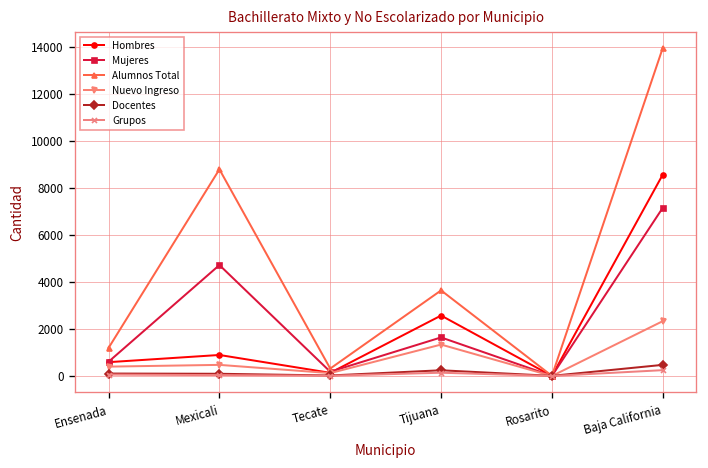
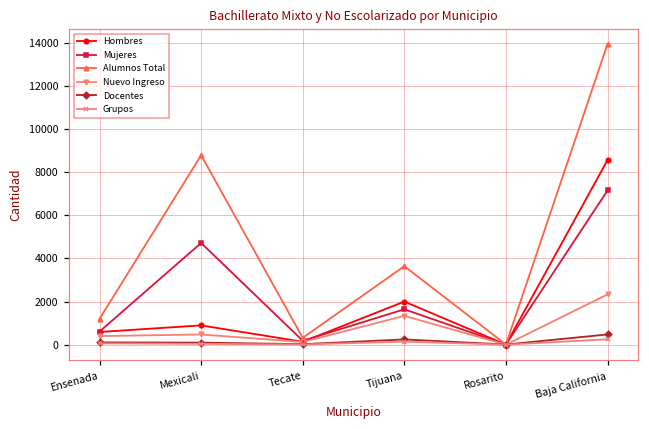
  {
    "Hombres": {
      "Mexicali": 900,
-     "Tijuana": 2600,
+     "Tijuana": 2000,
      "Baja California": 8600
    }
  }
